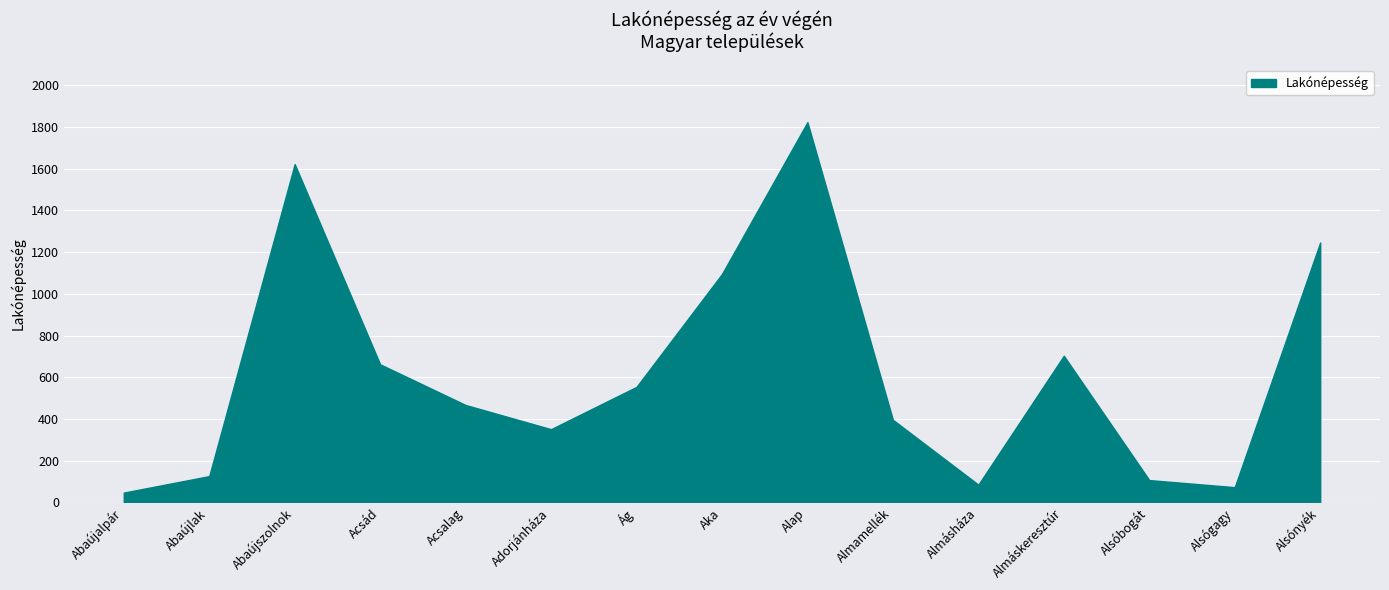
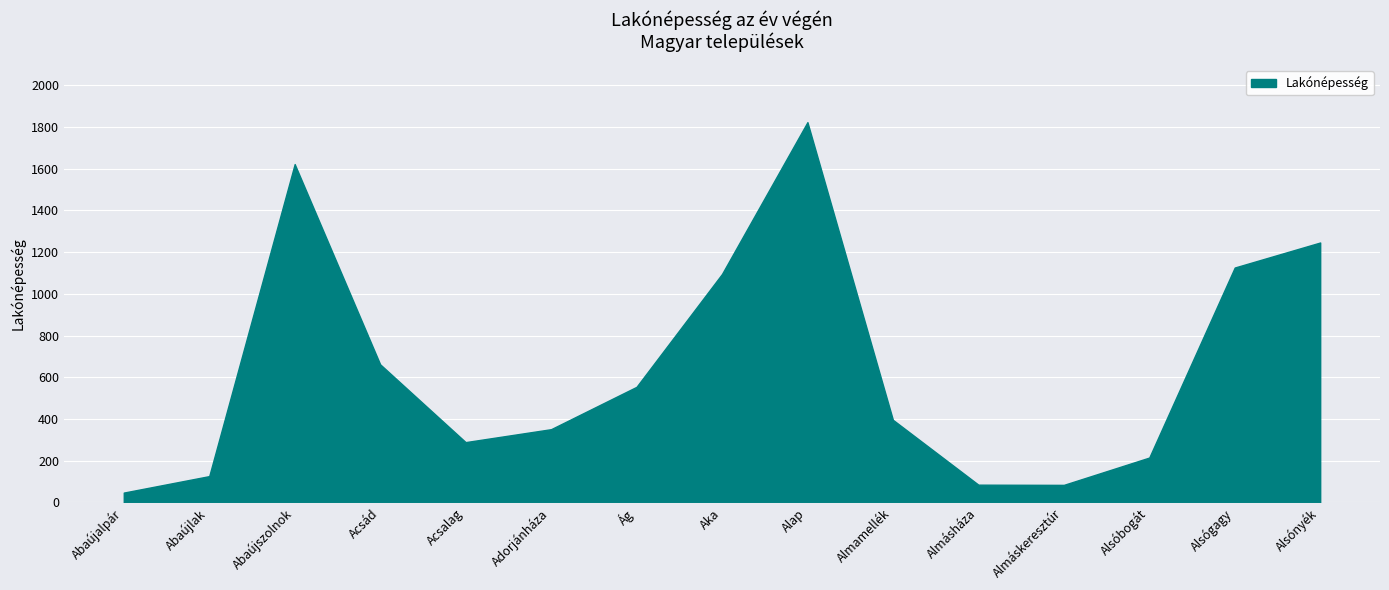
  {
    "Abaújalpár": 50,
    "Abaújlak": 130,
    "Abaújszolnok": 1620,
    "Acsád": 660,
-   "Acsalag": 470,
+   "Acsalag": 290,
    "Adorjánháza": 350,
    "Ág": 550,
    "Aka": 1100,
    "Alap": 1820,
    "Almamellék": 400,
    "Almásháza": 90,
-   "Almáskeresztúr": 700,
-   "Alsóbogát": 110,
-   "Alsógagy": 70,
+   "Almáskeresztúr": 80,
+   "Alsóbogát": 220,
+   "Alsógagy": 1130,
    "Alsónyék": 1250
  }
